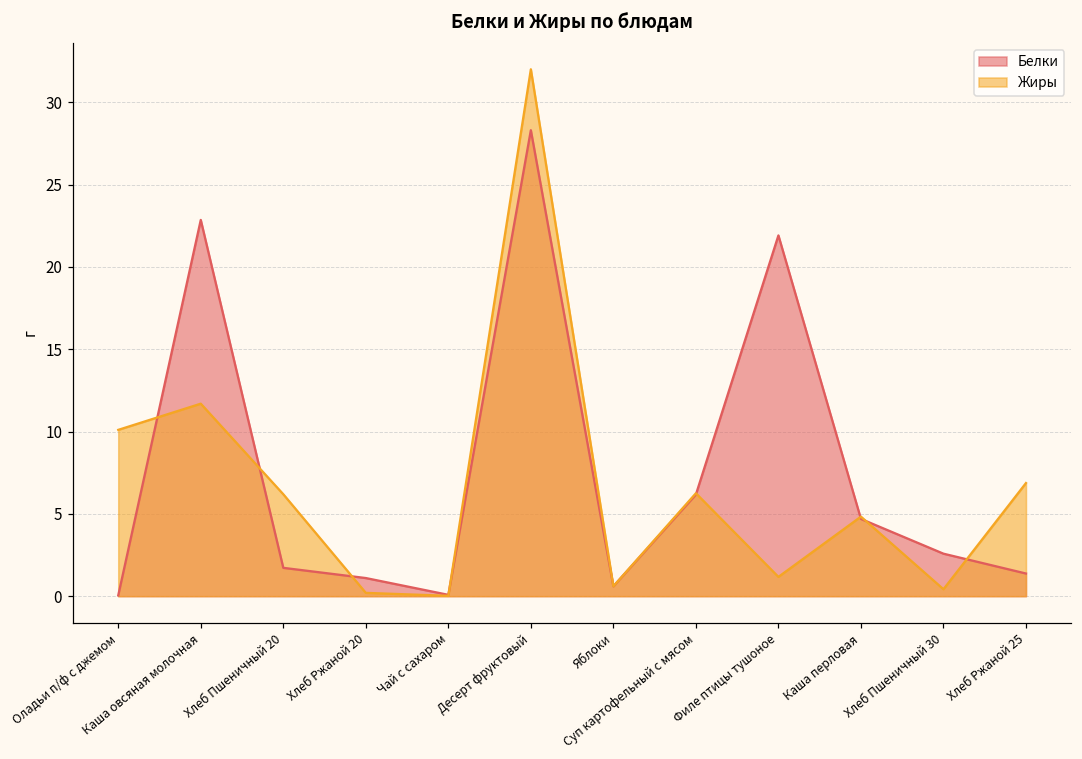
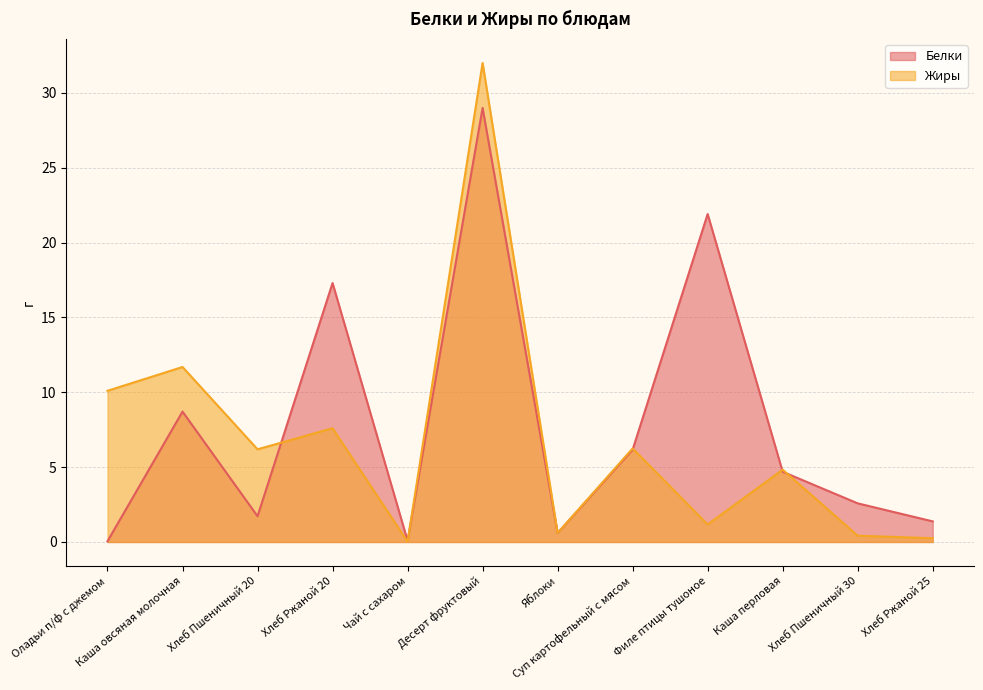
  {
    "Белки": {
      "Оладьи п/ф с джемом": 0.1,
-     "Каша овсяная молочная": 22.9,
+     "Каша овсяная молочная": 8.7,
      "Хлеб Пшеничный 20": 1.7,
-     "Хлеб Ржаной 20": 1.1,
-     "Десерт фруктовый": 28.3,
+     "Хлеб Ржаной 20": 17.3,
+     "Десерт фруктовый": 29.0,
      "Филе птицы тушоное": 21.9,
      "Хлеб Пшеничный 30": 2.6,
      "Хлеб Ржаной 25": 1.4
    },
    "Жиры": {
      "Оладьи п/ф с джемом": 10.1,
      "Каша овсяная молочная": 11.7,
      "Хлеб Пшеничный 20": 6.2,
-     "Хлеб Ржаной 20": 0.2,
+     "Хлеб Ржаной 20": 7.6,
      "Десерт фруктовый": 32.0,
      "Филе птицы тушоное": 1.2,
      "Хлеб Пшеничный 30": 0.4,
-     "Хлеб Ржаной 25": 6.9
+     "Хлеб Ржаной 25": 0.3
    }
  }
